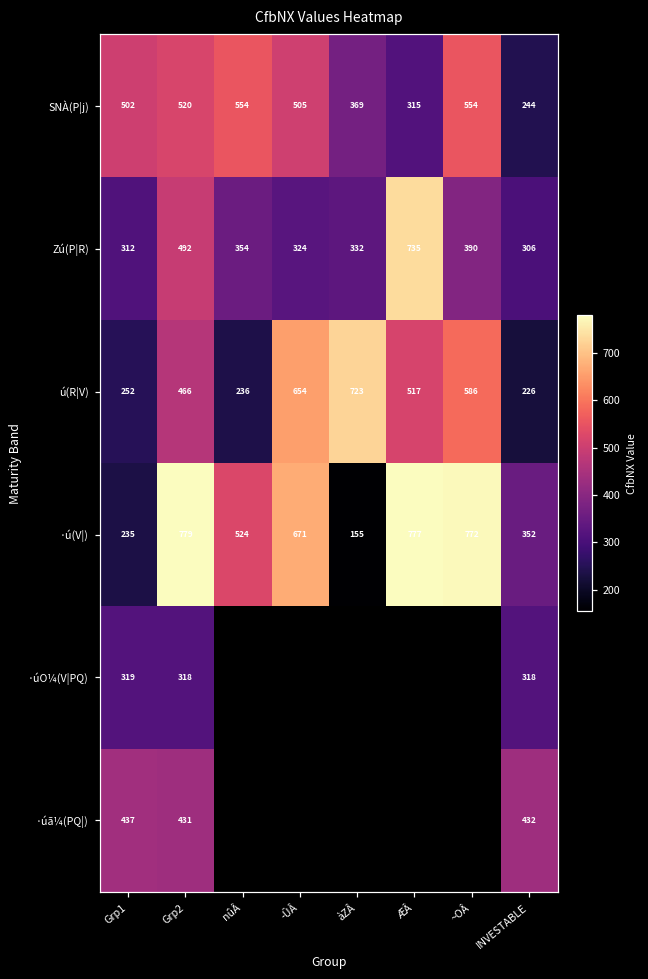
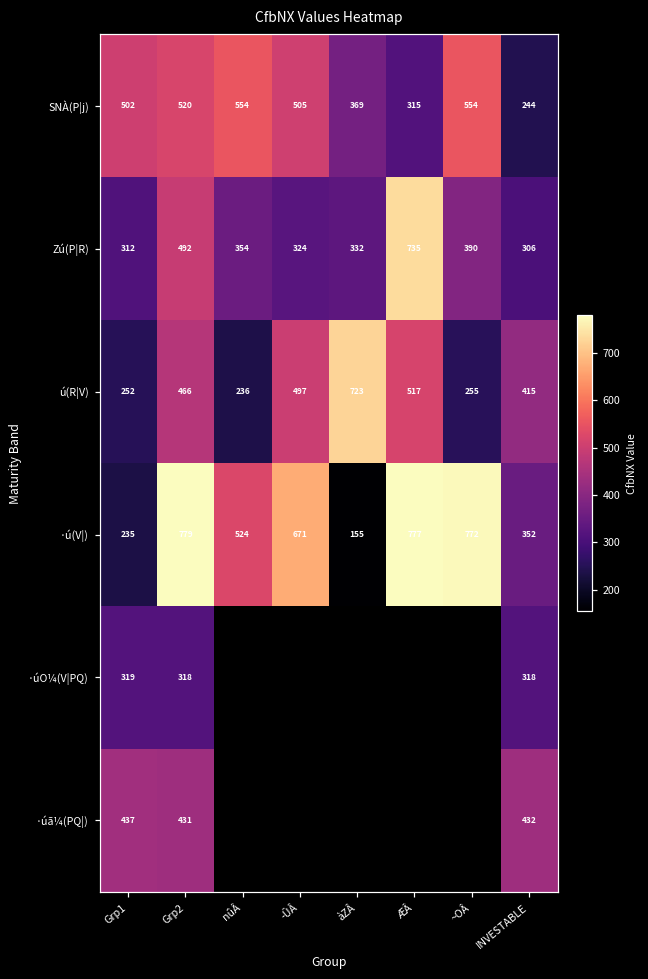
  {
    "SNÀ(P|j)": {
      "Grp1": 502,
      "Grp2": 520,
      "nûÂ": 554,
      "­ÛÂ": 505,
      "àZÂ": 369,
      "ÆÂ": 315,
      "~OÂ": 554,
      "INVESTABLE": 244
    },
    "Zú(P|R)": {
      "Grp1": 312,
      "Grp2": 492,
      "nûÂ": 354,
      "­ÛÂ": 324,
      "àZÂ": 332,
      "ÆÂ": 735,
      "~OÂ": 390,
      "INVESTABLE": 306
    },
    "ú(R|V)": {
      "Grp1": 252,
      "Grp2": 466,
      "nûÂ": 236,
-     "­ÛÂ": 654,
+     "­ÛÂ": 497,
      "àZÂ": 723,
      "ÆÂ": 517,
-     "~OÂ": 586,
-     "INVESTABLE": 226
+     "~OÂ": 255,
+     "INVESTABLE": 415
    },
    "·ú(V|)": {
      "Grp1": 235,
      "Grp2": 779,
      "nûÂ": 524,
      "­ÛÂ": 671,
      "àZÂ": 155,
      "ÆÂ": 777,
      "~OÂ": 772,
      "INVESTABLE": 352
    },
    "·úO¼(V|PQ)": {
      "Grp1": 319,
      "Grp2": 318,
      "INVESTABLE": 318
    },
    "·úã¼(PQ|)": {
      "Grp1": 437,
      "Grp2": 431,
      "INVESTABLE": 432
    }
  }
